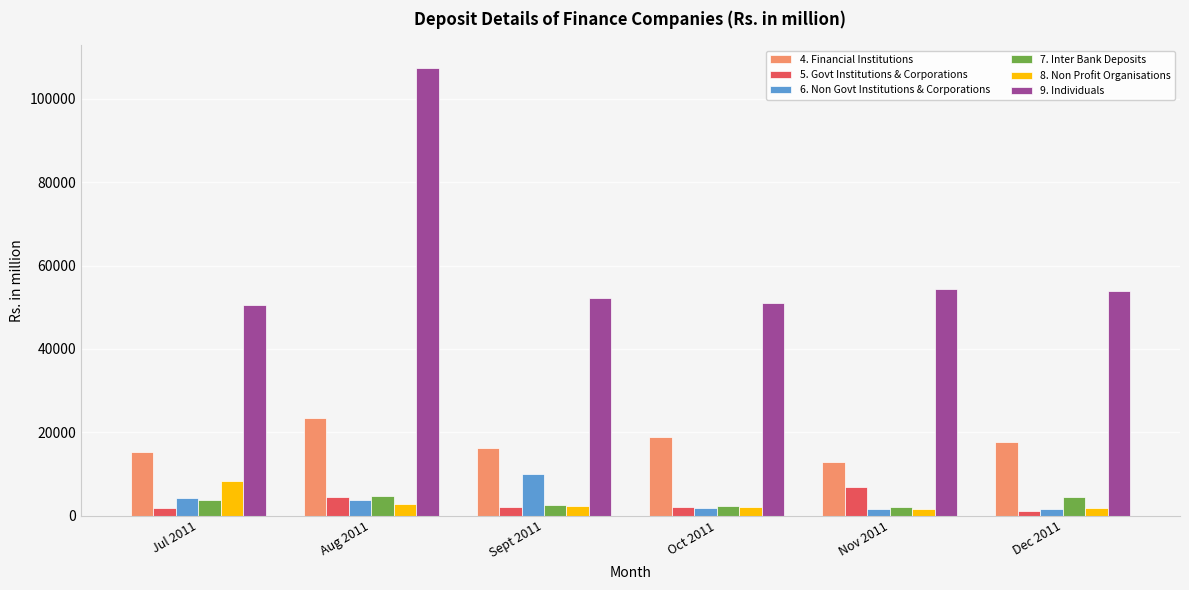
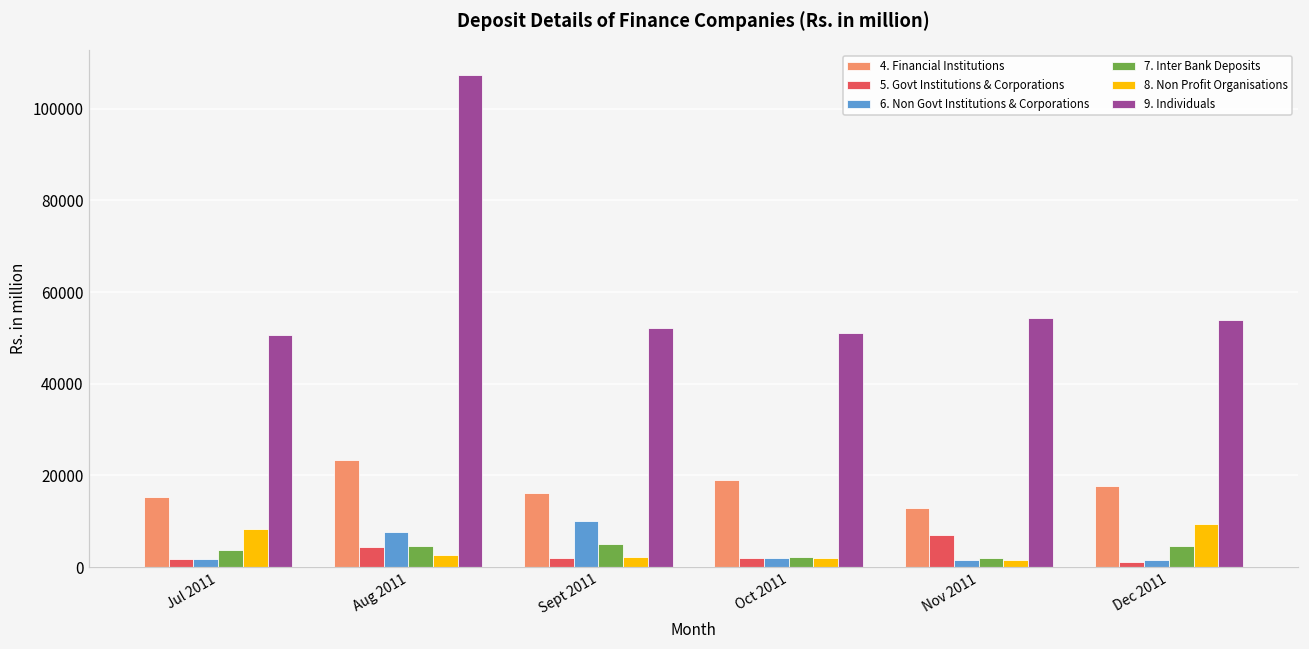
  {
    "4. Financial Institutions": {
      "Jul 2011": 15000,
      "Aug 2011": 23000,
      "Sept 2011": 16000,
      "Oct 2011": 19000,
      "Nov 2011": 13000,
      "Dec 2011": 18000
    },
    "5. Govt Institutions & Corporations": {
      "Jul 2011": 2000,
      "Aug 2011": 4000,
      "Sept 2011": 2000,
      "Oct 2011": 2000,
      "Nov 2011": 7000,
      "Dec 2011": 1000
    },
    "6. Non Govt Institutions & Corporations": {
-     "Jul 2011": 4000,
-     "Aug 2011": 4000,
+     "Jul 2011": 2000,
+     "Aug 2011": 8000,
      "Sept 2011": 10000,
      "Oct 2011": 2000,
      "Nov 2011": 2000,
      "Dec 2011": 2000
    },
    "7. Inter Bank Deposits": {
      "Jul 2011": 4000,
      "Aug 2011": 5000,
-     "Sept 2011": 2000,
+     "Sept 2011": 5000,
      "Oct 2011": 2000,
      "Nov 2011": 2000,
      "Dec 2011": 5000
    },
    "8. Non Profit Organisations": {
      "Jul 2011": 8000,
      "Aug 2011": 3000,
      "Sept 2011": 2000,
      "Oct 2011": 2000,
      "Nov 2011": 2000,
-     "Dec 2011": 2000
+     "Dec 2011": 9000
    },
    "9. Individuals": {
      "Jul 2011": 51000,
      "Aug 2011": 107000,
      "Sept 2011": 52000,
      "Oct 2011": 51000,
      "Nov 2011": 54000,
      "Dec 2011": 54000
    }
  }
